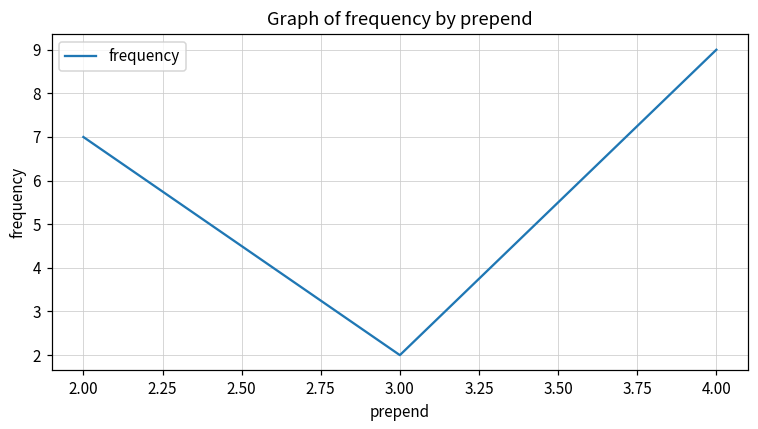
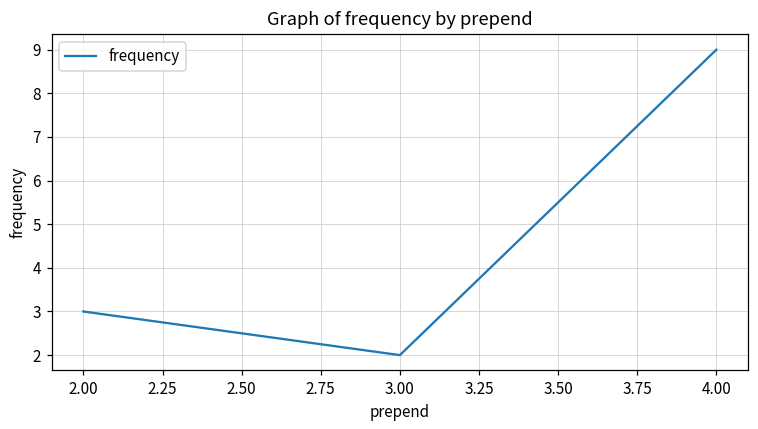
  {
-   "2.00": 7,
+   "2.00": 3,
    "3.00": 2,
    "4.00": 9
  }
